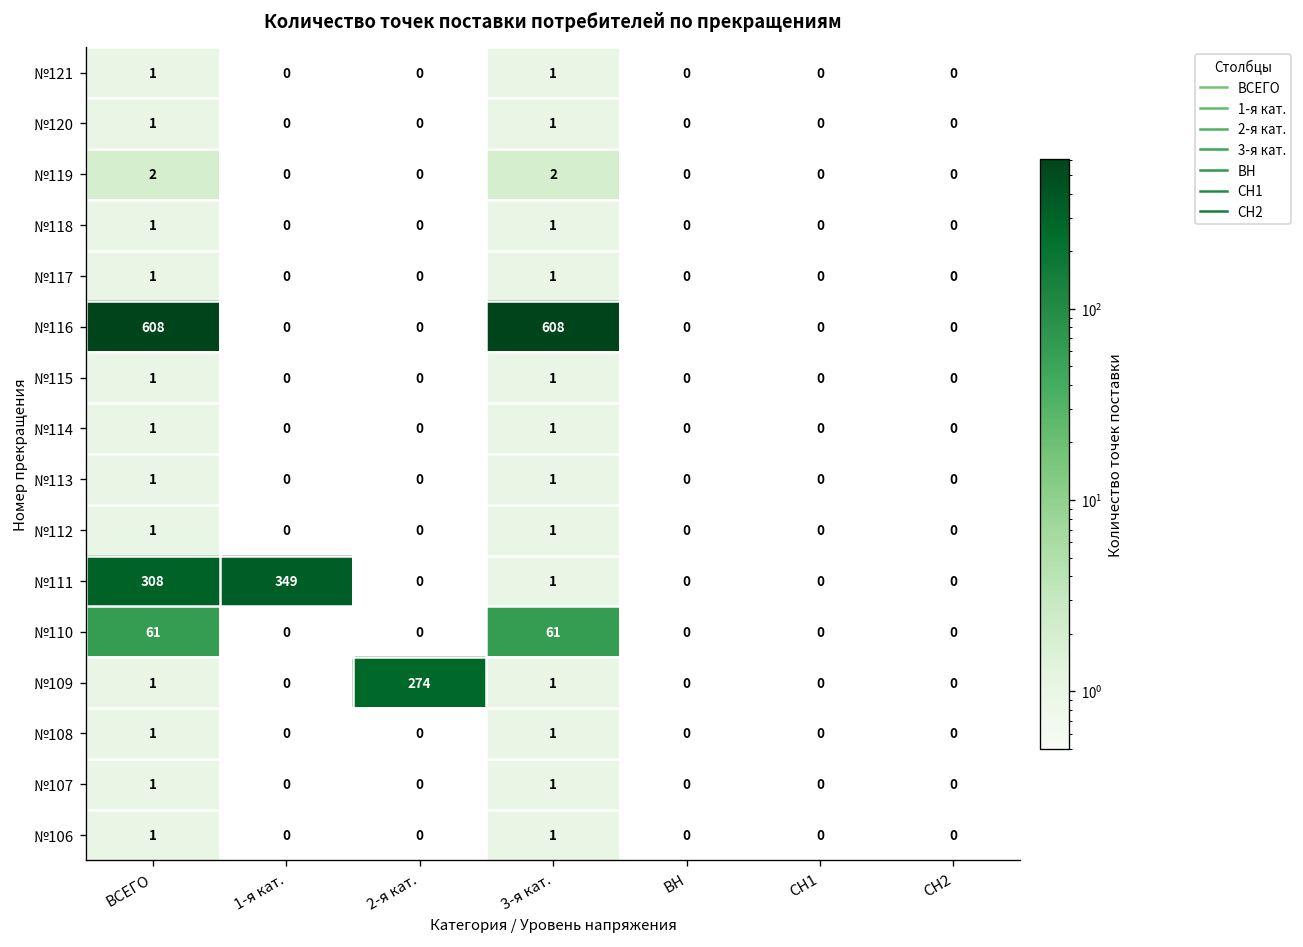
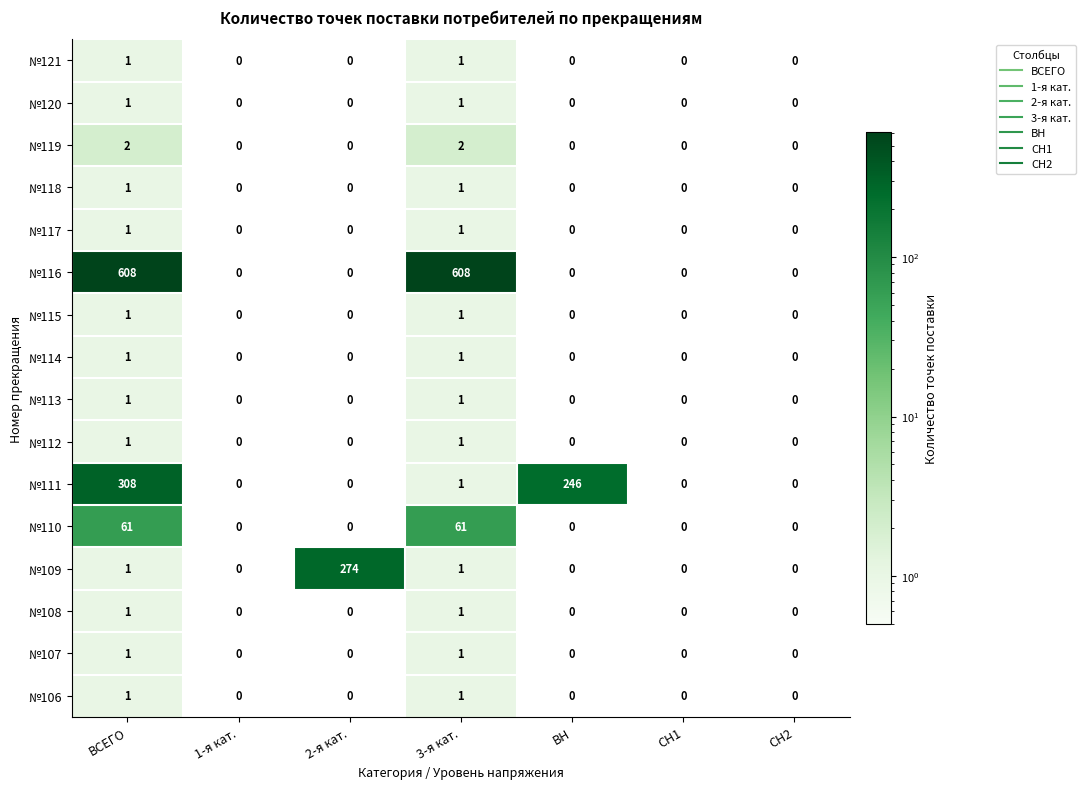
  {
    "№121": {
      "ВСЕГО": 1,
      "1-я кат.": 0,
      "2-я кат.": 0,
      "3-я кат.": 1,
      "ВН": 0,
      "СН1": 0,
      "СН2": 0
    },
    "№120": {
      "ВСЕГО": 1,
      "1-я кат.": 0,
      "2-я кат.": 0,
      "3-я кат.": 1,
      "ВН": 0,
      "СН1": 0,
      "СН2": 0
    },
    "№119": {
      "ВСЕГО": 2,
      "1-я кат.": 0,
      "2-я кат.": 0,
      "3-я кат.": 2,
      "ВН": 0,
      "СН1": 0,
      "СН2": 0
    },
    "№118": {
      "ВСЕГО": 1,
      "1-я кат.": 0,
      "2-я кат.": 0,
      "3-я кат.": 1,
      "ВН": 0,
      "СН1": 0,
      "СН2": 0
    },
    "№117": {
      "ВСЕГО": 1,
      "1-я кат.": 0,
      "2-я кат.": 0,
      "3-я кат.": 1,
      "ВН": 0,
      "СН1": 0,
      "СН2": 0
    },
    "№116": {
      "ВСЕГО": 608,
      "1-я кат.": 0,
      "2-я кат.": 0,
      "3-я кат.": 608,
      "ВН": 0,
      "СН1": 0,
      "СН2": 0
    },
    "№115": {
      "ВСЕГО": 1,
      "1-я кат.": 0,
      "2-я кат.": 0,
      "3-я кат.": 1,
      "ВН": 0,
      "СН1": 0,
      "СН2": 0
    },
    "№114": {
      "ВСЕГО": 1,
      "1-я кат.": 0,
      "2-я кат.": 0,
      "3-я кат.": 1,
      "ВН": 0,
      "СН1": 0,
      "СН2": 0
    },
    "№113": {
      "ВСЕГО": 1,
      "1-я кат.": 0,
      "2-я кат.": 0,
      "3-я кат.": 1,
      "ВН": 0,
      "СН1": 0,
      "СН2": 0
    },
    "№112": {
      "ВСЕГО": 1,
      "1-я кат.": 0,
      "2-я кат.": 0,
      "3-я кат.": 1,
      "ВН": 0,
      "СН1": 0,
      "СН2": 0
    },
    "№111": {
      "ВСЕГО": 308,
-     "1-я кат.": 349,
+     "1-я кат.": 0,
      "2-я кат.": 0,
      "3-я кат.": 1,
-     "ВН": 0,
+     "ВН": 246,
      "СН1": 0,
      "СН2": 0
    },
    "№110": {
      "ВСЕГО": 61,
      "1-я кат.": 0,
      "2-я кат.": 0,
      "3-я кат.": 61,
      "ВН": 0,
      "СН1": 0,
      "СН2": 0
    },
    "№109": {
      "ВСЕГО": 1,
      "1-я кат.": 0,
      "2-я кат.": 274,
      "3-я кат.": 1,
      "ВН": 0,
      "СН1": 0,
      "СН2": 0
    },
    "№108": {
      "ВСЕГО": 1,
      "1-я кат.": 0,
      "2-я кат.": 0,
      "3-я кат.": 1,
      "ВН": 0,
      "СН1": 0,
      "СН2": 0
    },
    "№107": {
      "ВСЕГО": 1,
      "1-я кат.": 0,
      "2-я кат.": 0,
      "3-я кат.": 1,
      "ВН": 0,
      "СН1": 0,
      "СН2": 0
    },
    "№106": {
      "ВСЕГО": 1,
      "1-я кат.": 0,
      "2-я кат.": 0,
      "3-я кат.": 1,
      "ВН": 0,
      "СН1": 0,
      "СН2": 0
    }
  }
